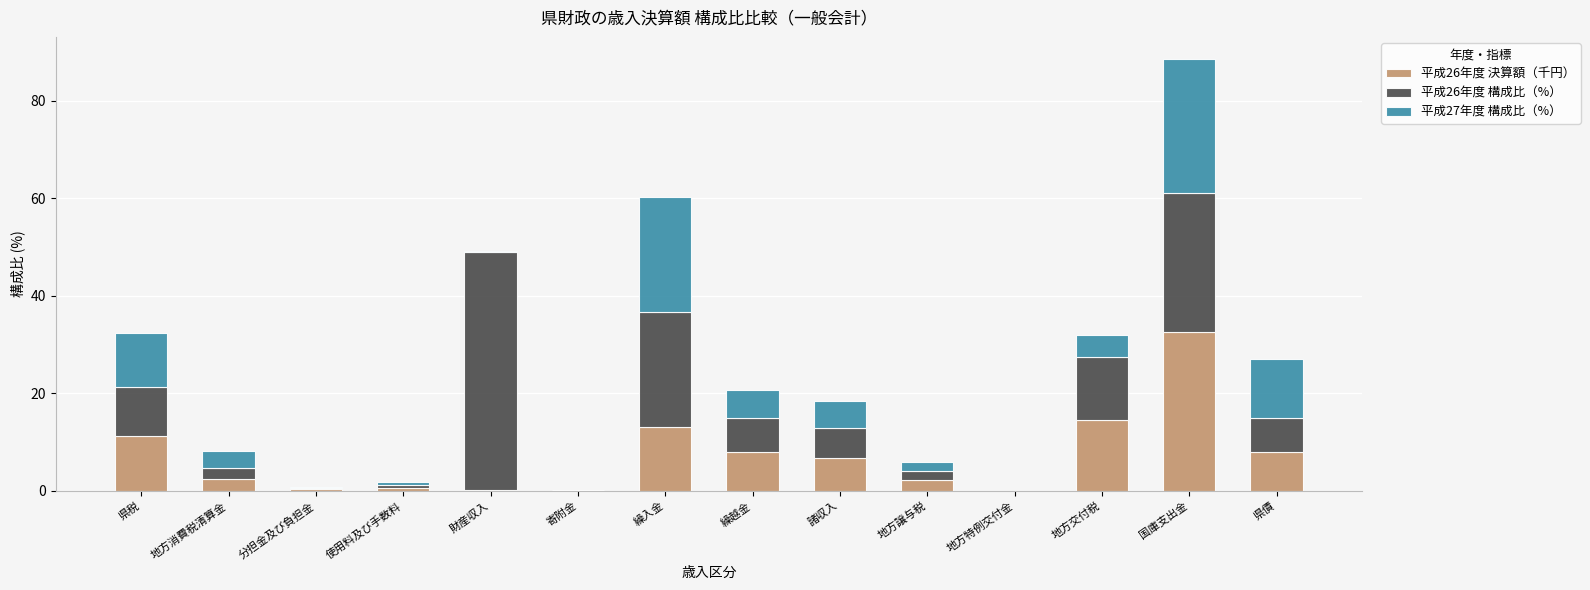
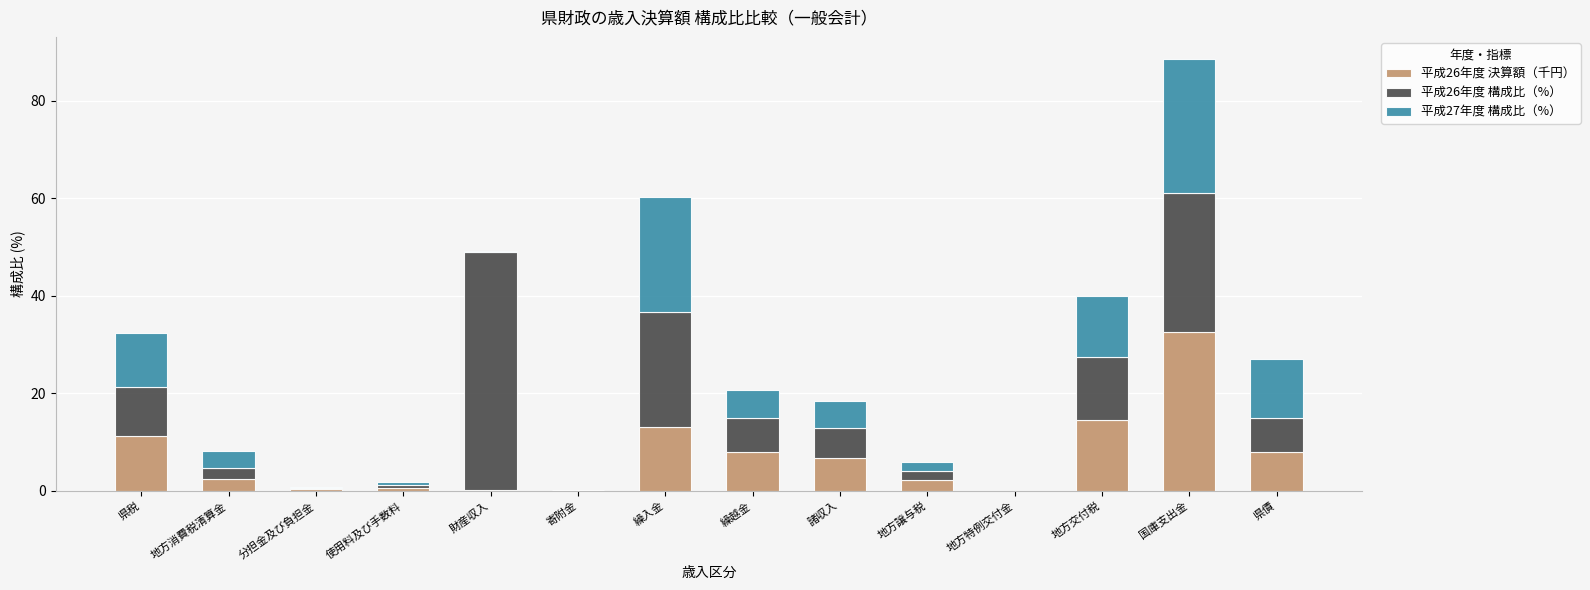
  {
    "平成26年度 決算額（千円）": {
      "県税": 11,
      "地方消費税清算金": 2,
      "使用料及び手数料": 1,
      "繰入金": 13,
      "繰越金": 8,
      "諸収入": 7,
      "地方譲与税": 2,
      "地方交付税": 15,
      "国庫支出金": 32,
      "県債": 8
    },
    "平成26年度 構成比（%）": {
      "県税": 10,
      "地方消費税清算金": 2,
      "使用料及び手数料": 1,
      "財産収入": 49,
      "繰入金": 24,
      "繰越金": 7,
      "諸収入": 6,
      "地方譲与税": 2,
      "地方特例交付金": 0,
      "地方交付税": 13,
      "国庫支出金": 29,
      "県債": 7
    },
    "平成27年度 構成比（%）": {
      "県税": 11,
      "地方消費税清算金": 3,
      "使用料及び手数料": 1,
      "繰入金": 24,
      "繰越金": 6,
      "諸収入": 6,
      "地方譲与税": 2,
-     "地方交付税": 5,
+     "地方交付税": 13,
      "国庫支出金": 28,
      "県債": 12
    }
  }
